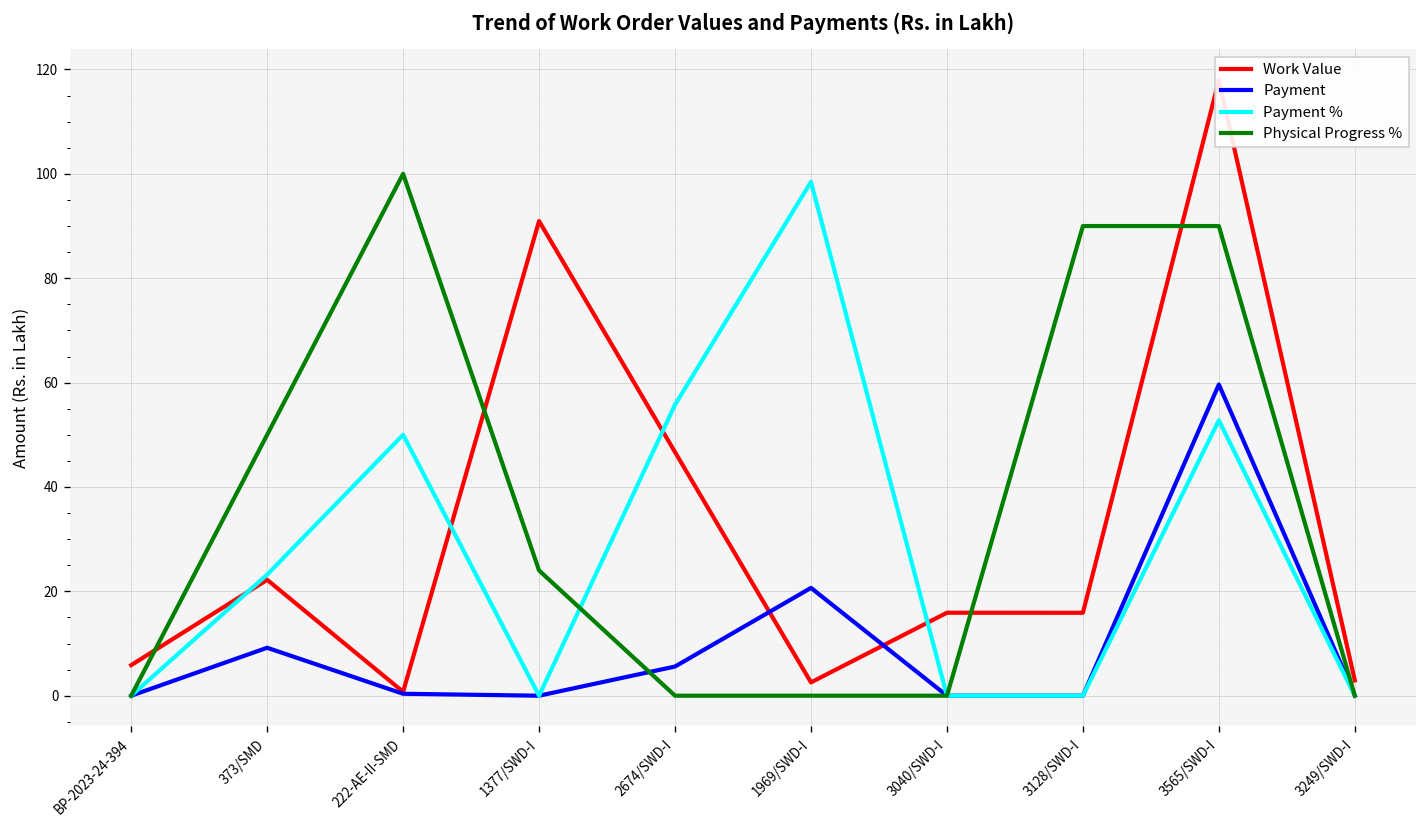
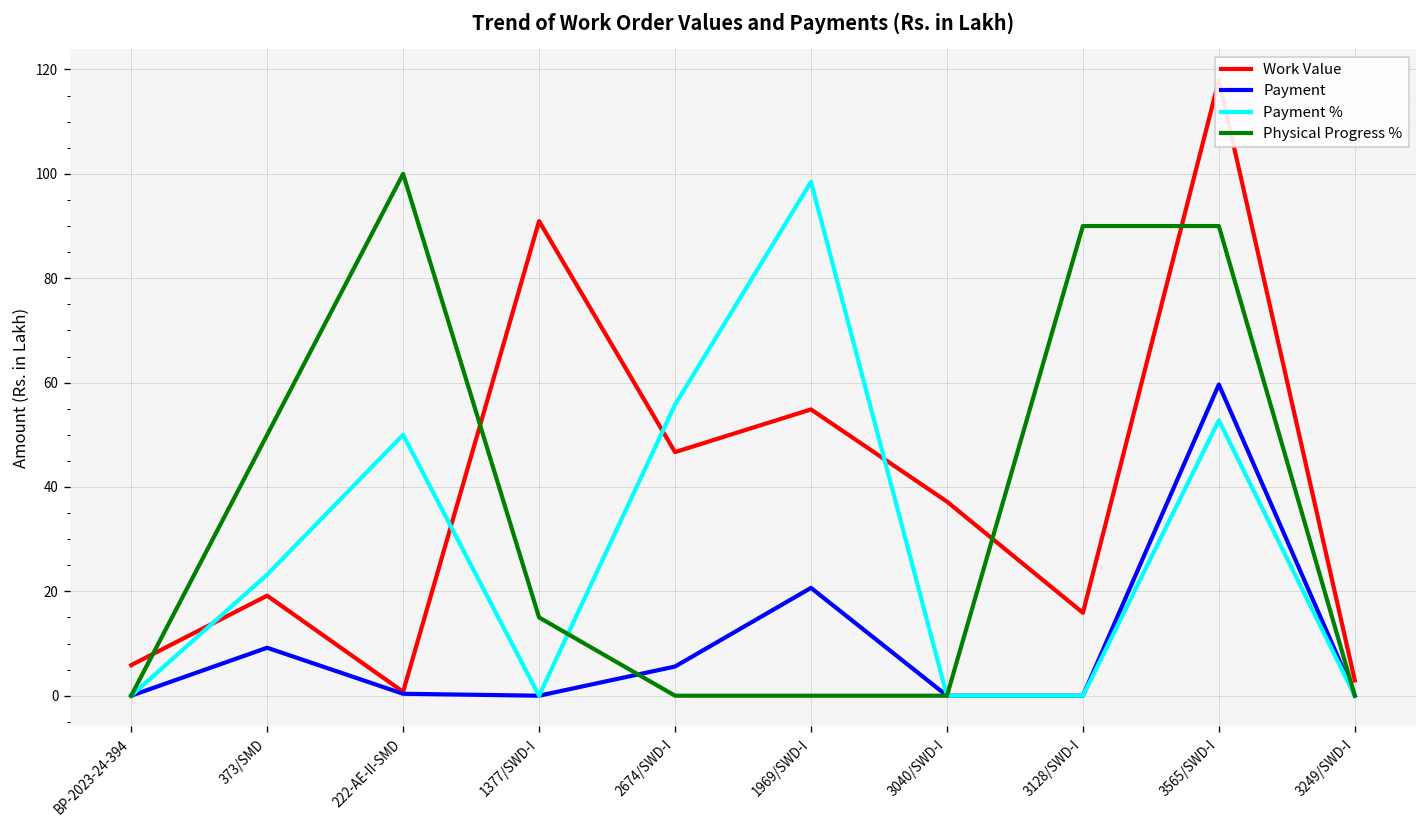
  {
    "Work Value": {
      "BP-2023-24-394": 6,
-     "373/SMD": 22,
+     "373/SMD": 19,
      "1377/SWD-I": 91,
      "2674/SWD-I": 47,
-     "1969/SWD-I": 3,
-     "3040/SWD-I": 16,
+     "1969/SWD-I": 55,
+     "3040/SWD-I": 37,
      "3128/SWD-I": 16,
      "3249/SWD-I": 3
    },
    "Payment": {
      "373/SMD": 9,
      "2674/SWD-I": 6,
      "1969/SWD-I": 21,
      "3565/SWD-I": 60
    },
    "Payment %": {
      "373/SMD": 23,
      "222-AE-II-SMD": 50,
      "2674/SWD-I": 56,
      "1969/SWD-I": 98,
      "3565/SWD-I": 53
    },
    "Physical Progress %": {
      "373/SMD": 50,
      "222-AE-II-SMD": 100,
-     "1377/SWD-I": 24,
+     "1377/SWD-I": 15,
      "2674/SWD-I": 0,
      "1969/SWD-I": 0,
      "3128/SWD-I": 90,
      "3565/SWD-I": 90
    }
  }
